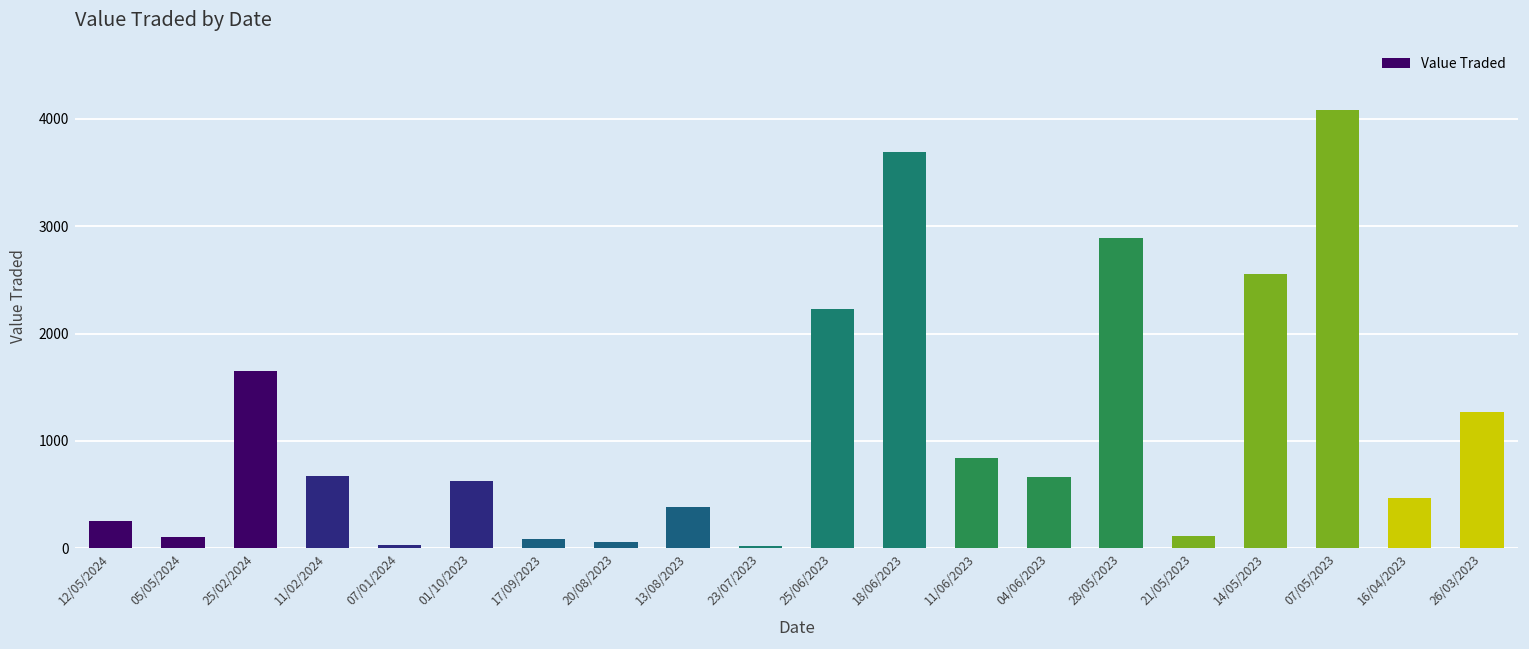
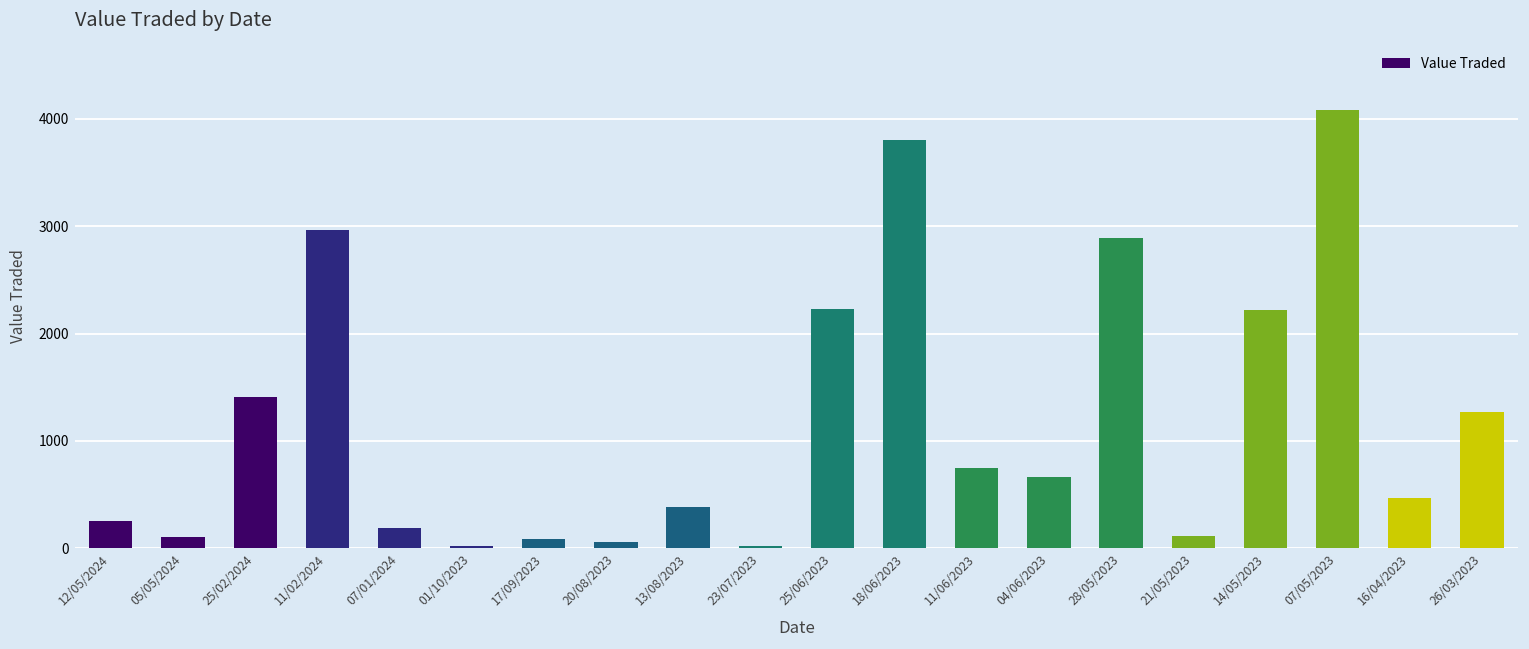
  {
    "12/05/2024": 300,
    "05/05/2024": 100,
-   "25/02/2024": 1700,
-   "11/02/2024": 700,
-   "07/01/2024": 0,
-   "01/10/2023": 600,
+   "25/02/2024": 1400,
+   "11/02/2024": 3000,
+   "07/01/2024": 200,
+   "01/10/2023": 0,
    "17/09/2023": 100,
    "20/08/2023": 100,
    "13/08/2023": 400,
    "25/06/2023": 2200,
-   "18/06/2023": 3700,
-   "11/06/2023": 800,
+   "18/06/2023": 3800,
+   "11/06/2023": 700,
    "04/06/2023": 700,
    "28/05/2023": 2900,
    "21/05/2023": 100,
-   "14/05/2023": 2600,
+   "14/05/2023": 2200,
    "07/05/2023": 4100,
    "16/04/2023": 500,
    "26/03/2023": 1300
  }
